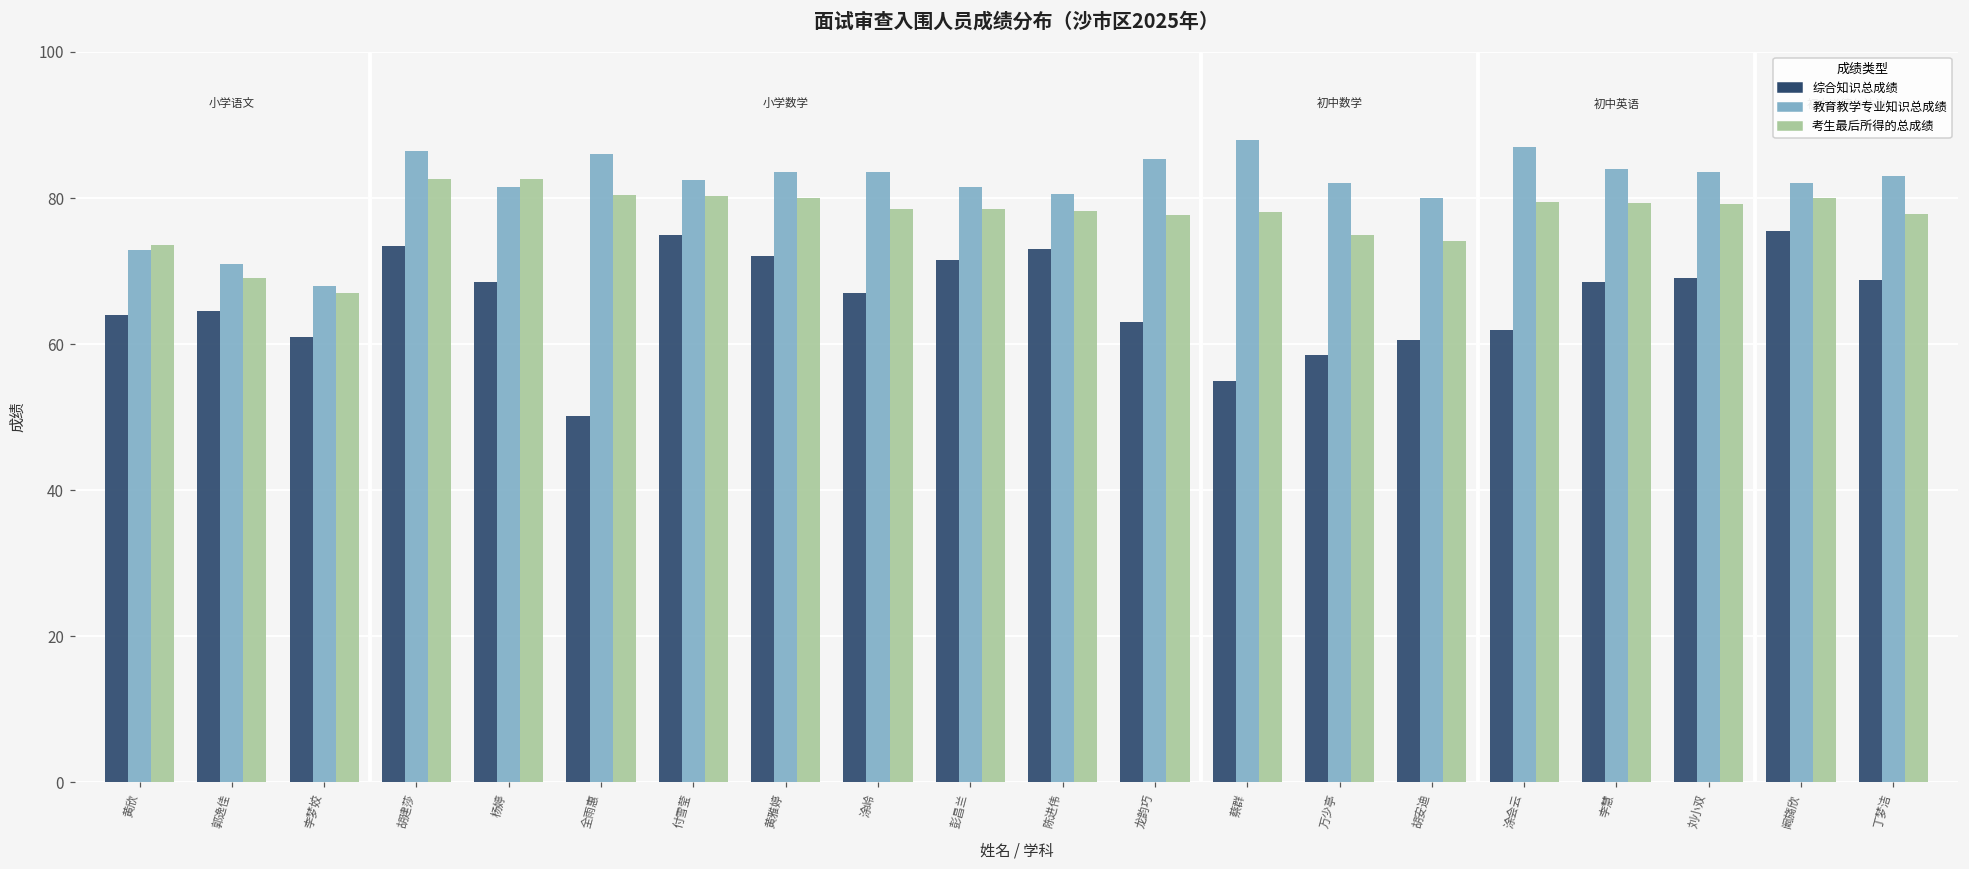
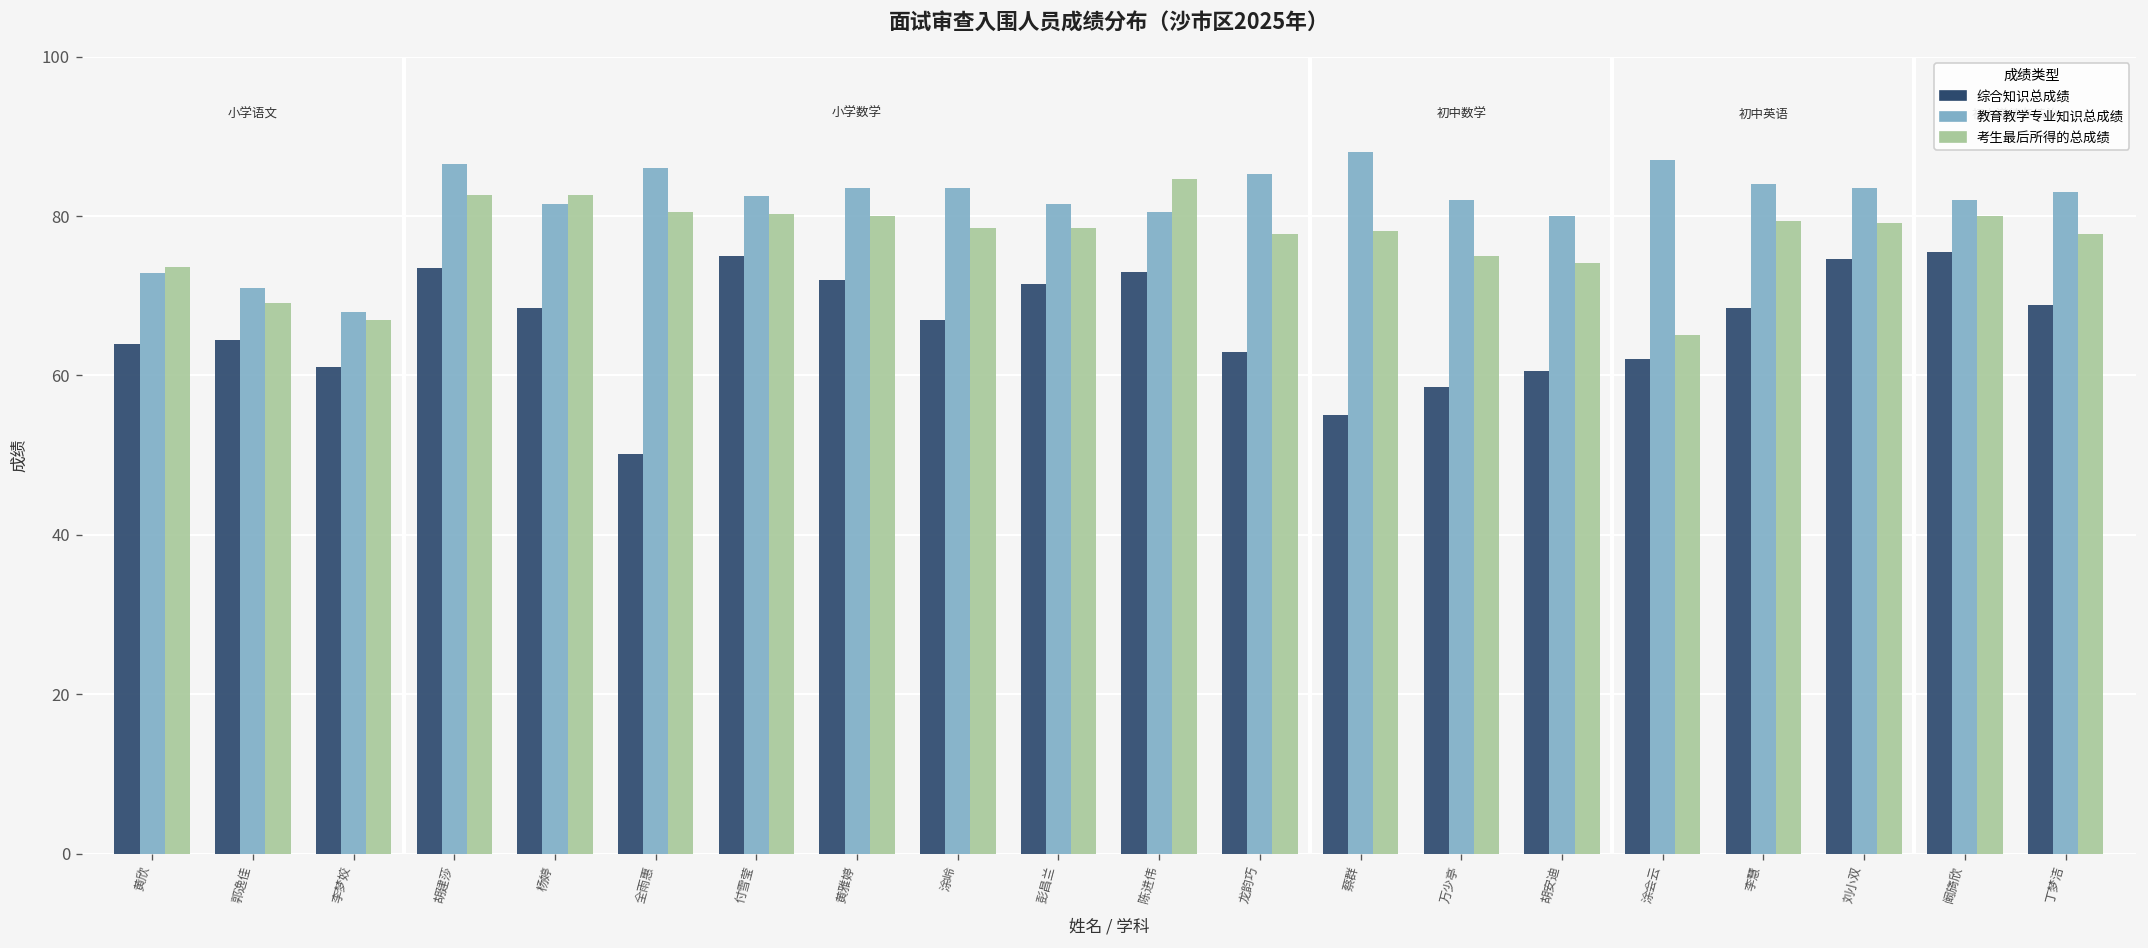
  {
    "综合知识总成绩": {
      "黄欣": 64,
      "郭逸佳": 65,
      "李梦姣": 61,
      "胡建莎": 74,
      "杨婷": 69,
      "全雨惠": 50,
      "付雪莹": 75,
      "黄雅婷": 72,
      "涂岭": 67,
      "彭昌兰": 72,
      "陈进伟": 73,
      "龙韵巧": 63,
      "蔡群": 55,
      "万少亭": 59,
      "胡安迪": 61,
      "涂会云": 62,
      "李慧": 69,
-     "刘小双": 69,
+     "刘小双": 75,
      "阚旖欣": 76,
      "丁梦洁": 69
    },
    "教育教学专业知识总成绩": {
      "黄欣": 73,
      "郭逸佳": 71,
      "李梦姣": 68,
      "胡建莎": 87,
      "杨婷": 82,
      "全雨惠": 86,
      "付雪莹": 83,
      "黄雅婷": 84,
      "涂岭": 84,
      "彭昌兰": 82,
      "陈进伟": 81,
      "龙韵巧": 85,
      "蔡群": 88,
      "万少亭": 82,
      "胡安迪": 80,
      "涂会云": 87,
      "李慧": 84,
      "刘小双": 84,
      "阚旖欣": 82,
      "丁梦洁": 83
    },
    "考生最后所得的总成绩": {
      "黄欣": 74,
      "郭逸佳": 69,
      "李梦姣": 67,
      "胡建莎": 83,
      "杨婷": 83,
      "全雨惠": 80,
      "付雪莹": 80,
      "黄雅婷": 80,
      "涂岭": 79,
      "彭昌兰": 79,
-     "陈进伟": 78,
+     "陈进伟": 85,
      "龙韵巧": 78,
      "蔡群": 78,
      "万少亭": 75,
      "胡安迪": 74,
-     "涂会云": 80,
+     "涂会云": 65,
      "李慧": 79,
      "刘小双": 79,
      "阚旖欣": 80,
      "丁梦洁": 78
    }
  }
